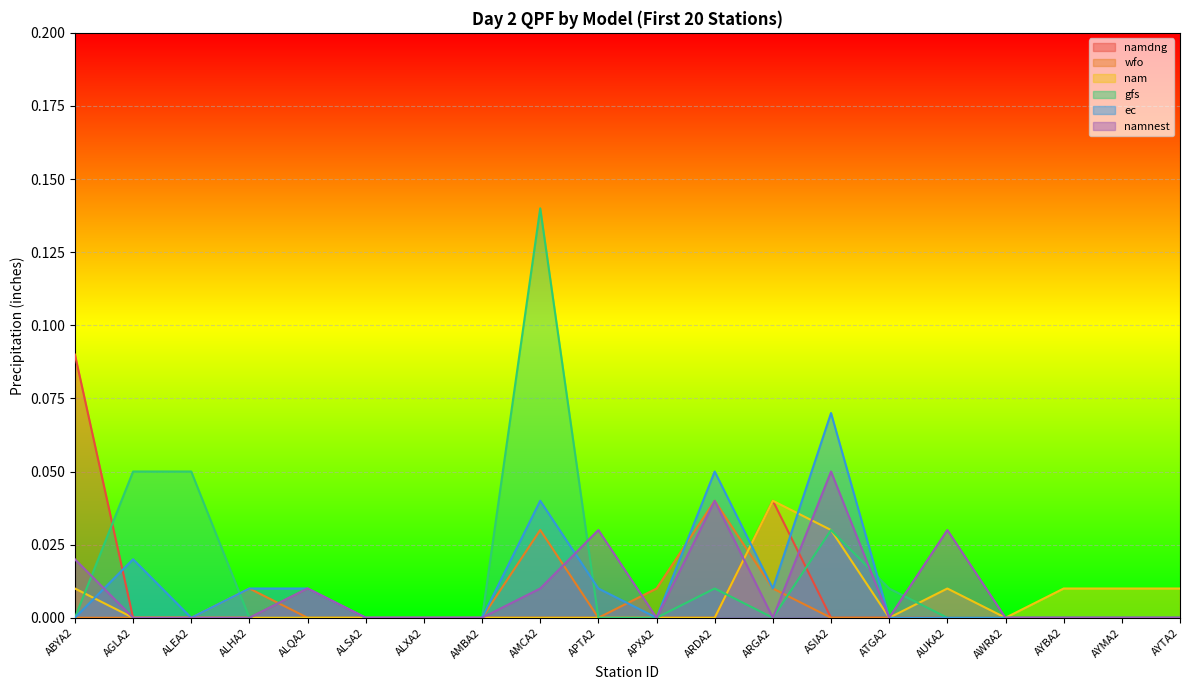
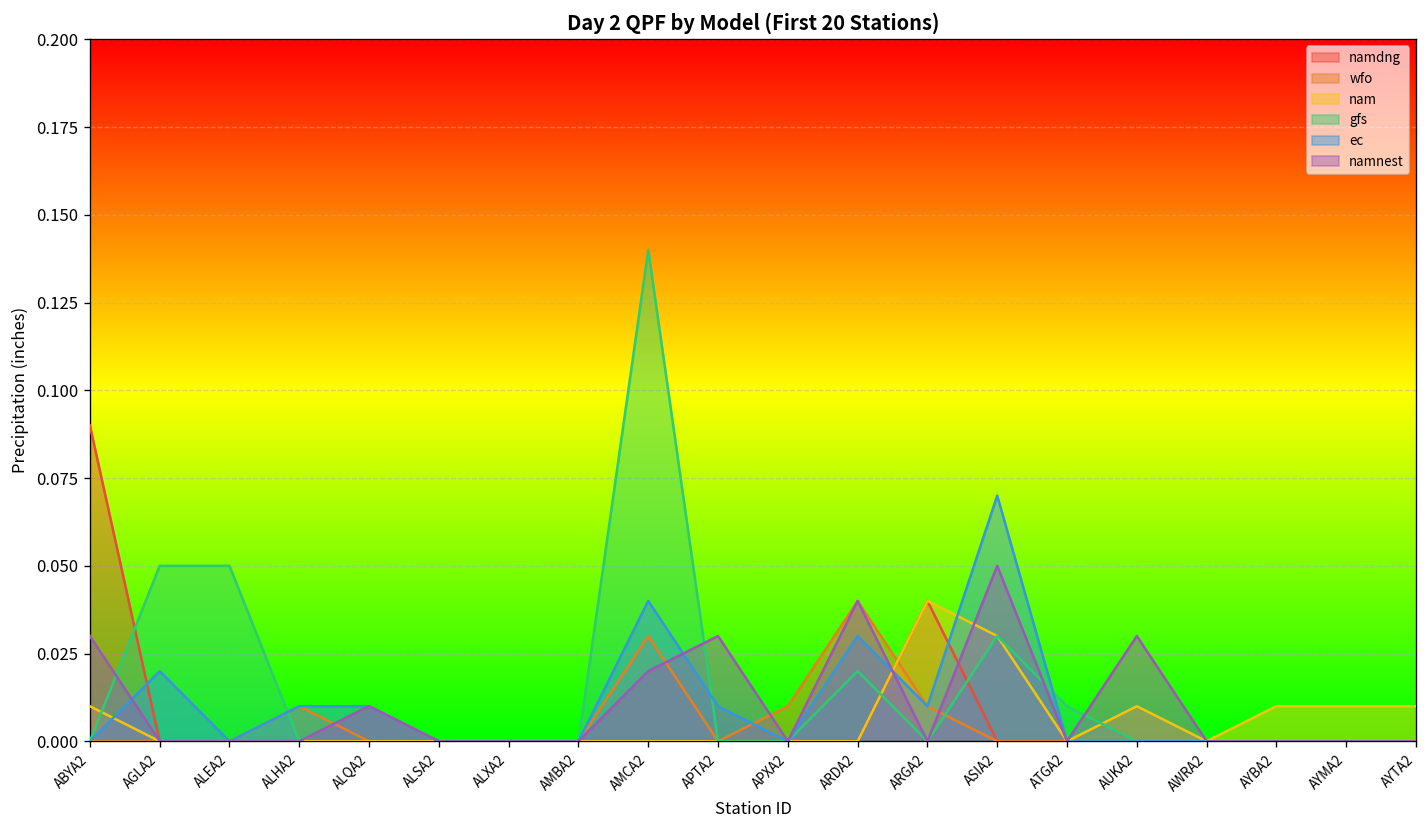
  {
    "gfs": {
      "AGLA2": 0.05,
      "ALEA2": 0.05,
      "AMCA2": 0.14,
-     "ARDA2": 0.01,
+     "ARDA2": 0.02,
      "ATGA2": 0.01
    },
    "ec": {
      "AGLA2": 0.02,
      "AMCA2": 0.04,
      "APTA2": 0.01,
-     "ARDA2": 0.05,
+     "ARDA2": 0.03,
      "ASIA2": 0.07
    },
    "namnest": {
-     "ABYA2": 0.02,
-     "AMCA2": 0.01,
+     "ABYA2": 0.03,
+     "AMCA2": 0.02,
      "APTA2": 0.03,
      "ASIA2": 0.05,
      "AUKA2": 0.03
    }
  }
